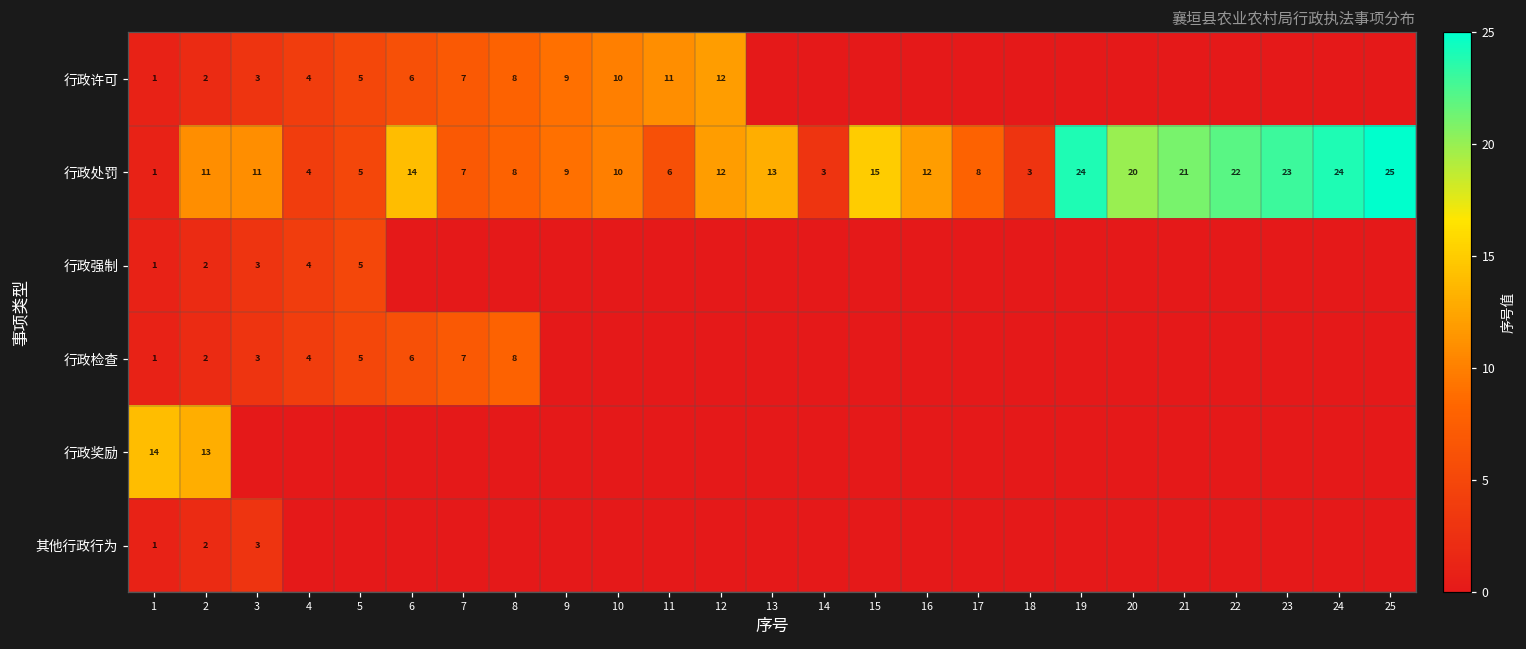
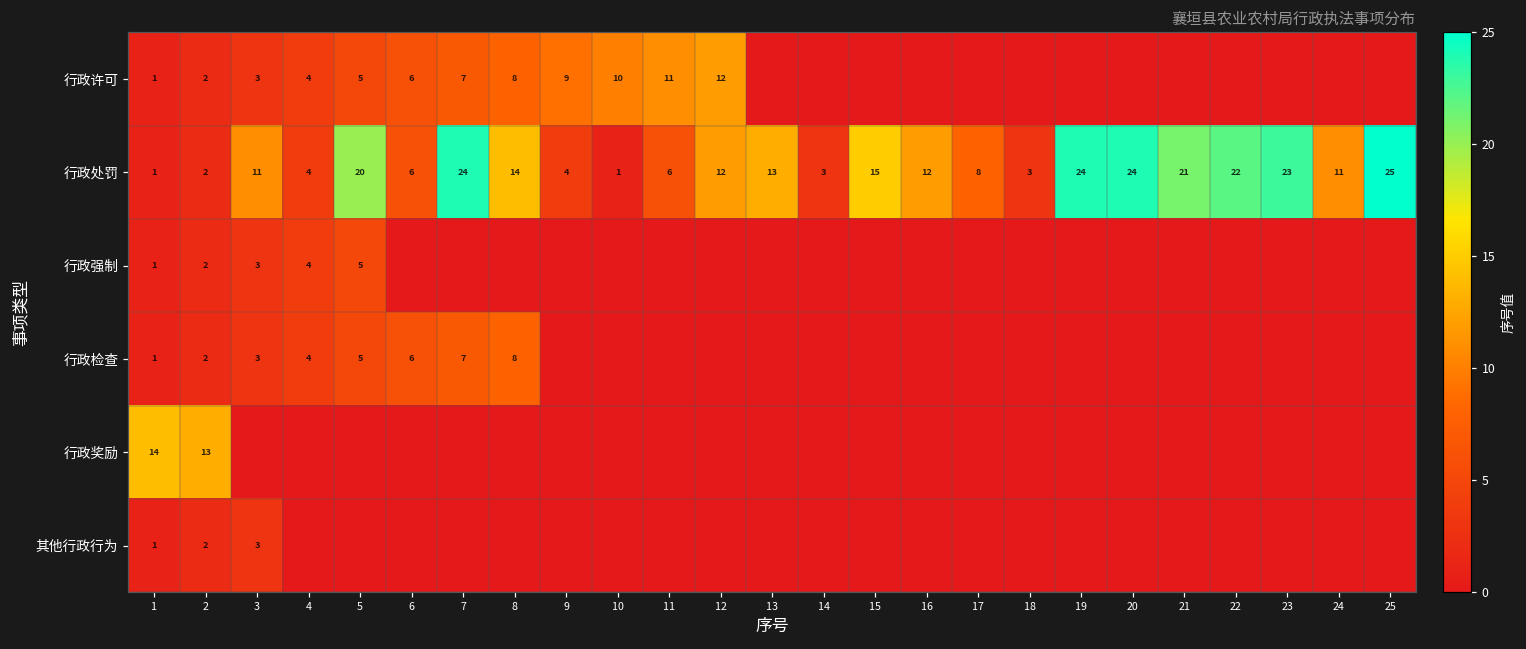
  {
    "行政许可": {
      "1": 1,
      "2": 2,
      "3": 3,
      "4": 4,
      "5": 5,
      "6": 6,
      "7": 7,
      "8": 8,
      "9": 9,
      "10": 10,
      "11": 11,
      "12": 12
    },
    "行政处罚": {
      "1": 1,
-     "2": 11,
+     "2": 2,
      "3": 11,
      "4": 4,
-     "5": 5,
-     "6": 14,
-     "7": 7,
-     "8": 8,
-     "9": 9,
-     "10": 10,
+     "5": 20,
+     "6": 6,
+     "7": 24,
+     "8": 14,
+     "9": 4,
+     "10": 1,
      "11": 6,
      "12": 12,
      "13": 13,
      "14": 3,
      "15": 15,
      "16": 12,
      "17": 8,
      "18": 3,
      "19": 24,
-     "20": 20,
+     "20": 24,
      "21": 21,
      "22": 22,
      "23": 23,
-     "24": 24,
+     "24": 11,
      "25": 25
    },
    "行政强制": {
      "1": 1,
      "2": 2,
      "3": 3,
      "4": 4,
      "5": 5
    },
    "行政检查": {
      "1": 1,
      "2": 2,
      "3": 3,
      "4": 4,
      "5": 5,
      "6": 6,
      "7": 7,
      "8": 8
    },
    "行政奖励": {
      "1": 14,
      "2": 13
    },
    "其他行政行为": {
      "1": 1,
      "2": 2,
      "3": 3
    }
  }
